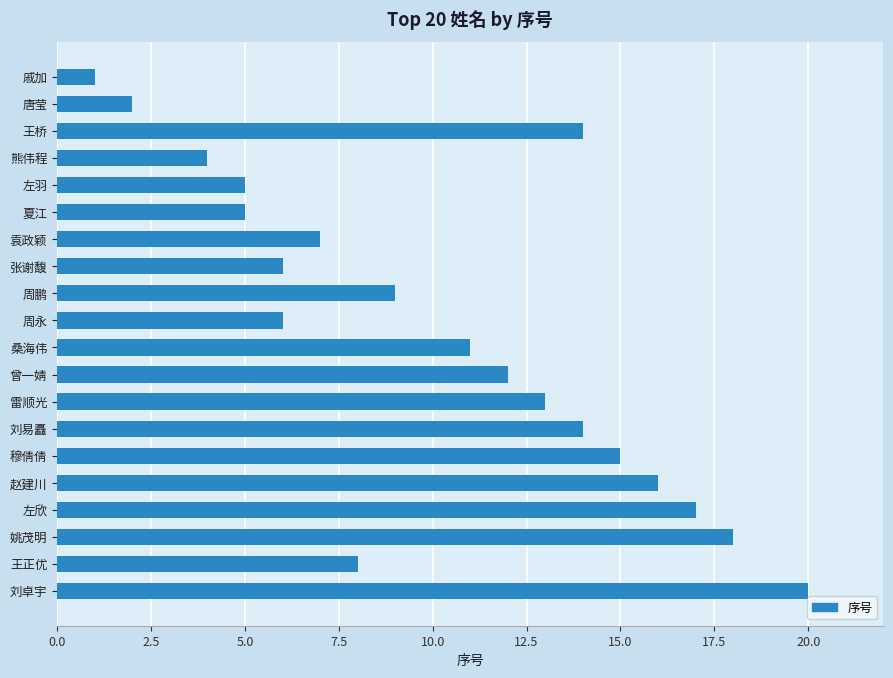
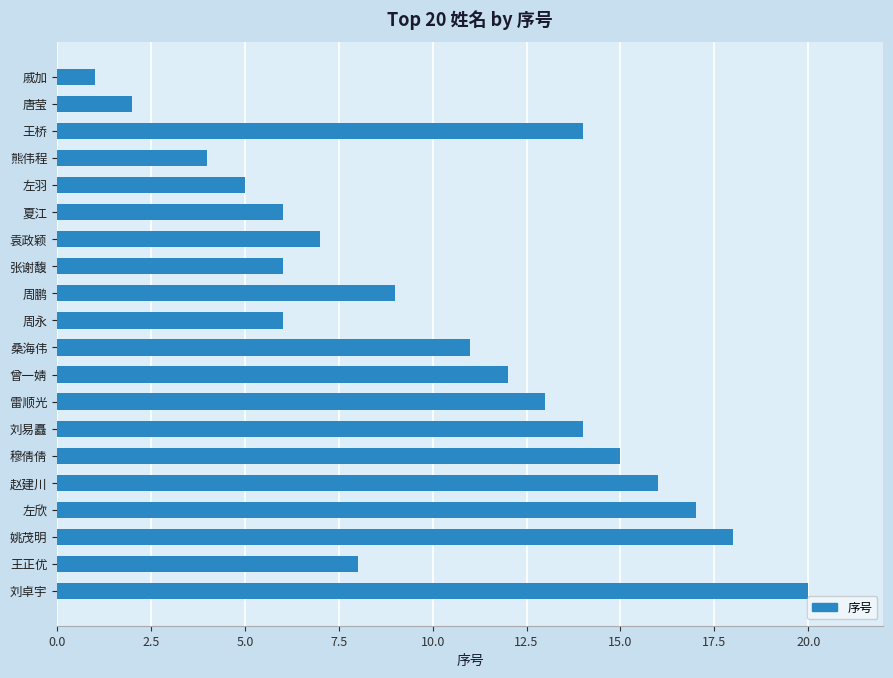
  {
    "戚加": 1,
    "唐莹": 2,
    "王桥": 14,
    "熊伟程": 4,
    "左羽": 5,
-   "夏江": 5,
+   "夏江": 6,
    "袁政颖": 7,
    "张谢馥": 6,
    "周鹏": 9,
    "周永": 6,
    "桑海伟": 11,
    "曾一婧": 12,
    "雷顺光": 13,
    "刘易矗": 14,
    "穆倩倩": 15,
    "赵建川": 16,
    "左欣": 17,
    "姚茂明": 18,
    "王正优": 8,
    "刘卓宇": 20
  }
